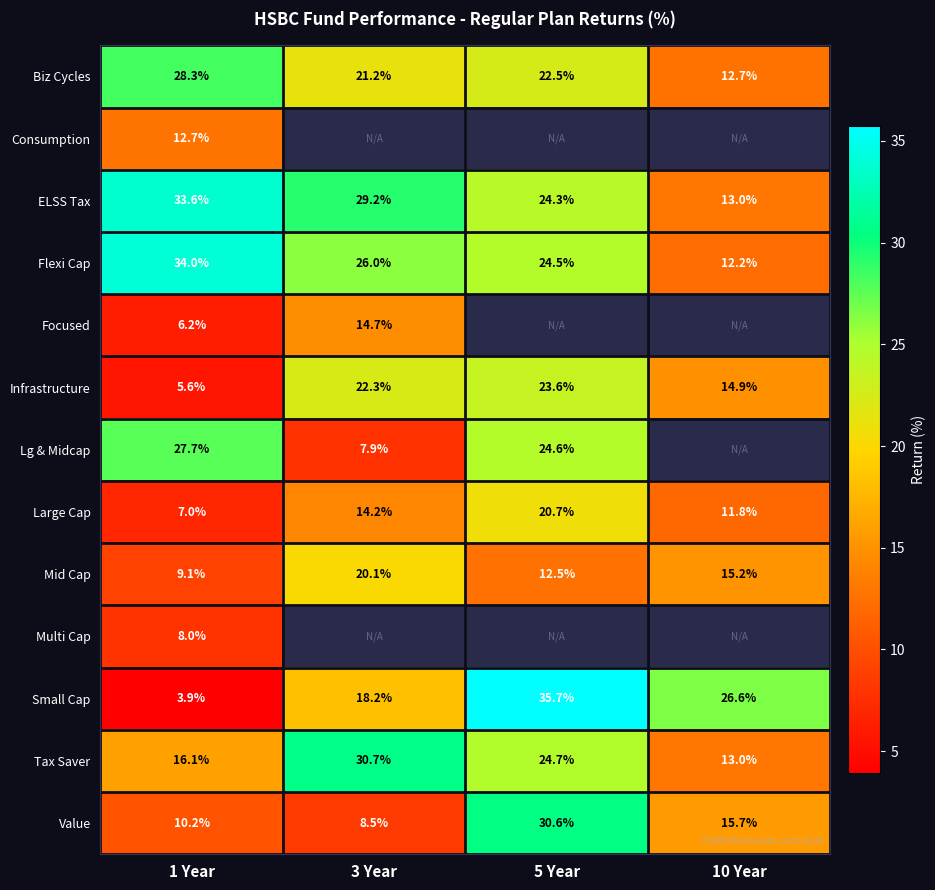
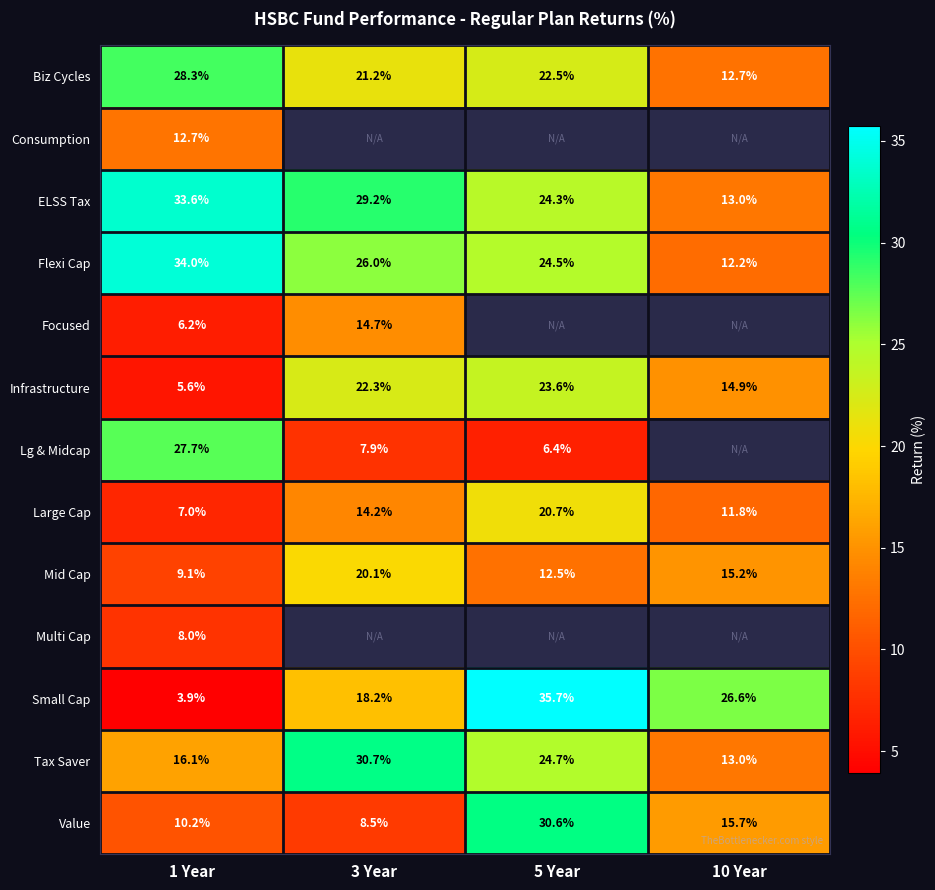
  {
    "Biz Cycles": {
      "1 Year": "28.3%",
      "3 Year": "21.2%",
      "5 Year": "22.5%",
      "10 Year": "12.7%"
    },
    "Consumption": {
      "1 Year": "12.7%"
    },
    "ELSS Tax": {
      "1 Year": "33.6%",
      "3 Year": "29.2%",
      "5 Year": "24.3%",
      "10 Year": "13.0%"
    },
    "Flexi Cap": {
      "1 Year": "34.0%",
      "3 Year": "26.0%",
      "5 Year": "24.5%",
      "10 Year": "12.2%"
    },
    "Focused": {
      "1 Year": "6.2%",
      "3 Year": "14.7%"
    },
    "Infrastructure": {
      "1 Year": "5.6%",
      "3 Year": "22.3%",
      "5 Year": "23.6%",
      "10 Year": "14.9%"
    },
    "Lg & Midcap": {
      "1 Year": "27.7%",
      "3 Year": "7.9%",
-     "5 Year": "24.6%"
+     "5 Year": "6.4%"
    },
    "Large Cap": {
      "1 Year": "7.0%",
      "3 Year": "14.2%",
      "5 Year": "20.7%",
      "10 Year": "11.8%"
    },
    "Mid Cap": {
      "1 Year": "9.1%",
      "3 Year": "20.1%",
      "5 Year": "12.5%",
      "10 Year": "15.2%"
    },
    "Multi Cap": {
      "1 Year": "8.0%"
    },
    "Small Cap": {
      "1 Year": "3.9%",
      "3 Year": "18.2%",
      "5 Year": "35.7%",
      "10 Year": "26.6%"
    },
    "Tax Saver": {
      "1 Year": "16.1%",
      "3 Year": "30.7%",
      "5 Year": "24.7%",
      "10 Year": "13.0%"
    },
    "Value": {
      "1 Year": "10.2%",
      "3 Year": "8.5%",
      "5 Year": "30.6%"
    }
  }
